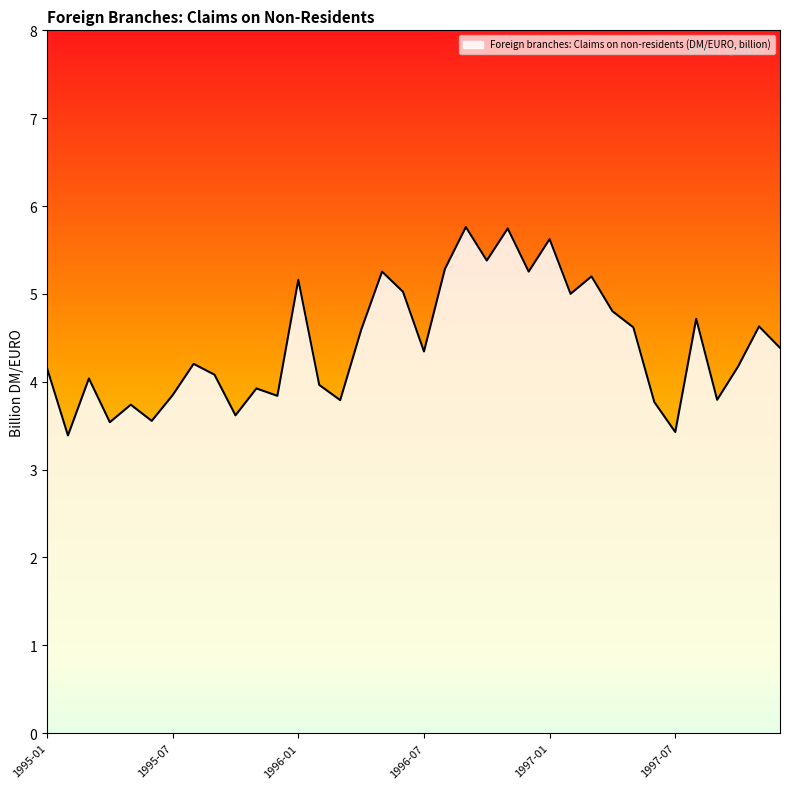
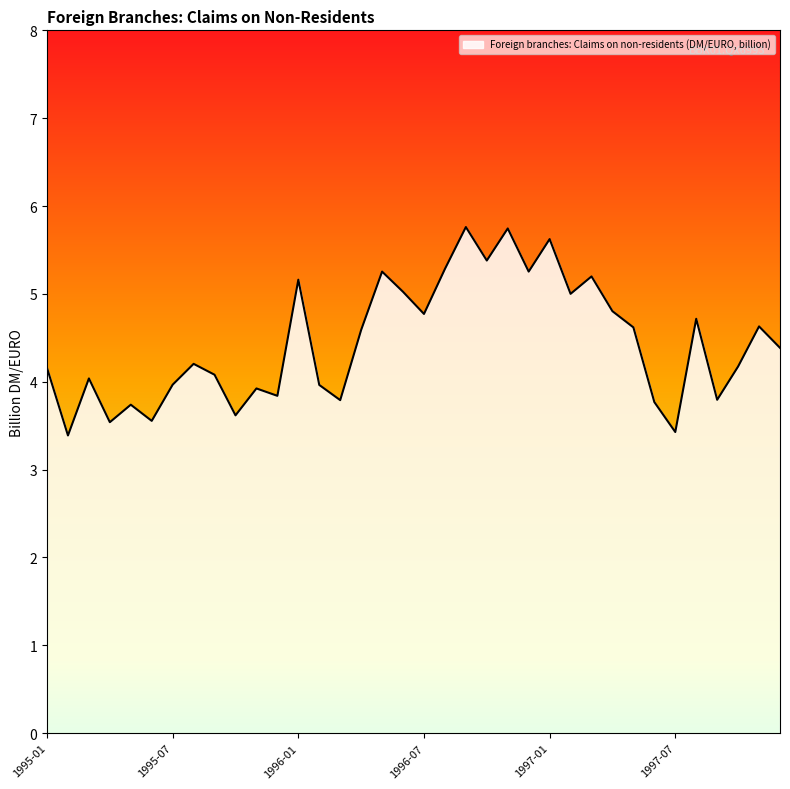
  {
    "1995-01": 4.2,
-   "1995-07": 3.8,
+   "1995-07": 4.0,
    "1996-01": 5.2,
-   "1996-07": 4.3,
+   "1996-07": 4.8,
    "1997-01": 5.6,
    "1997-07": 3.4
  }
